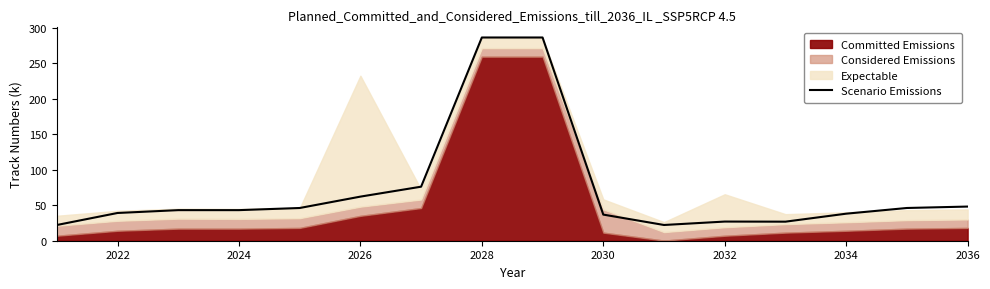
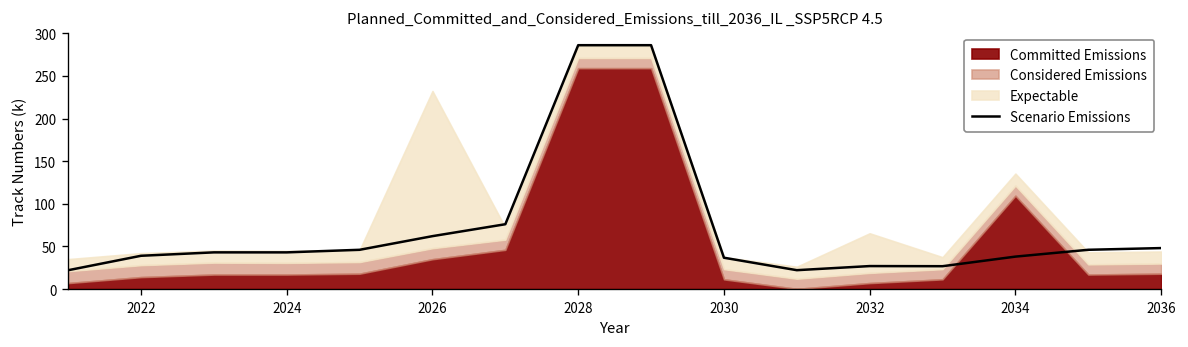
  {
    "Committed Emissions": {
      "2022": 10,
      "2024": 20,
      "2026": 40,
      "2028": 260,
      "2030": 10,
      "2032": 10,
-     "2034": 10,
+     "2034": 110,
      "2036": 20
    },
    "Scenario Emissions": {
      "2026": 60,
      "2032": 30,
      "2036": 50
    },
    "Considered Emissions": {
      "2022": 10,
      "2024": 10,
      "2026": 10,
      "2028": 10,
-     "2030": 30,
+     "2030": 10,
      "2032": 10,
      "2034": 10,
      "2036": 10
    },
    "Expectable": {
      "2026": 180,
      "2032": 50,
      "2036": 10
    }
  }
